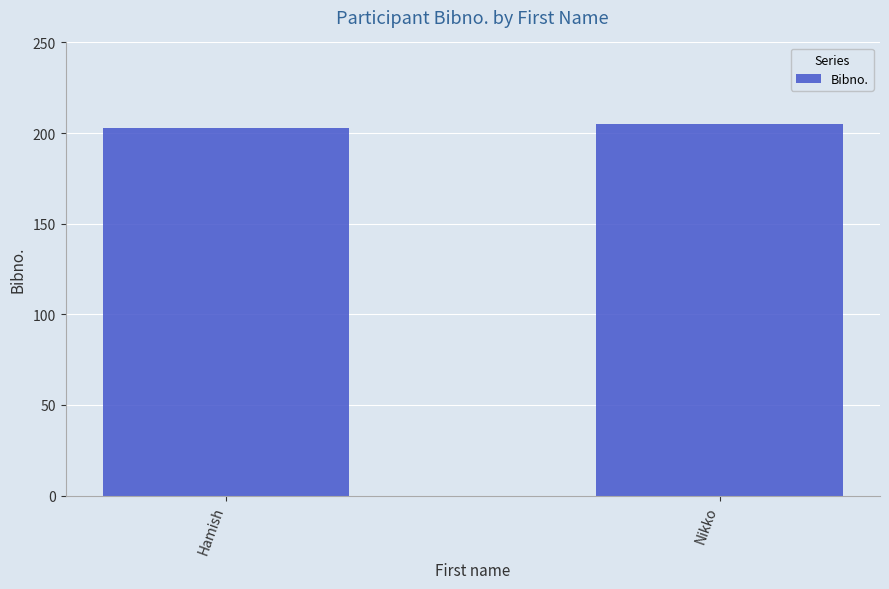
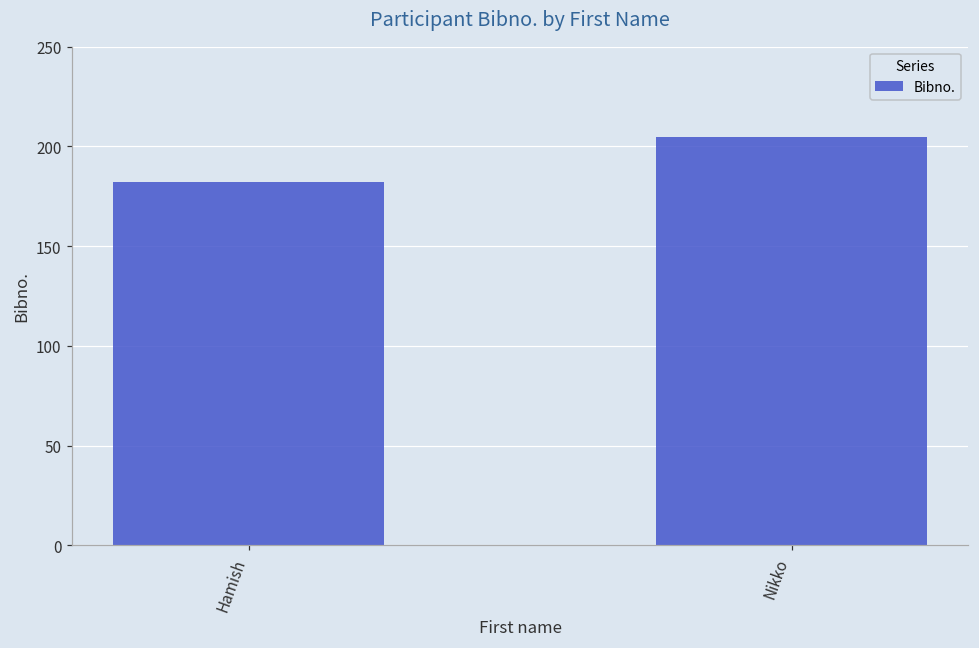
  {
-   "Hamish": 203,
+   "Hamish": 182,
    "Nikko": 205
  }
